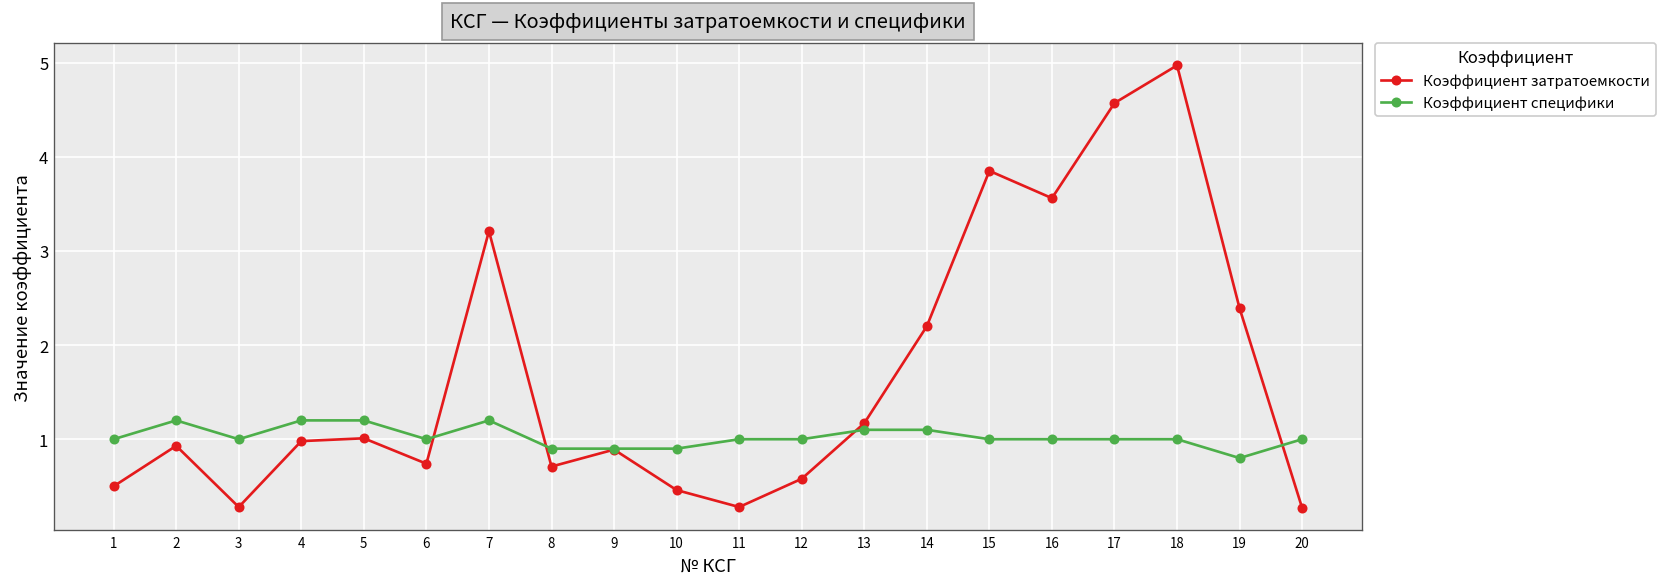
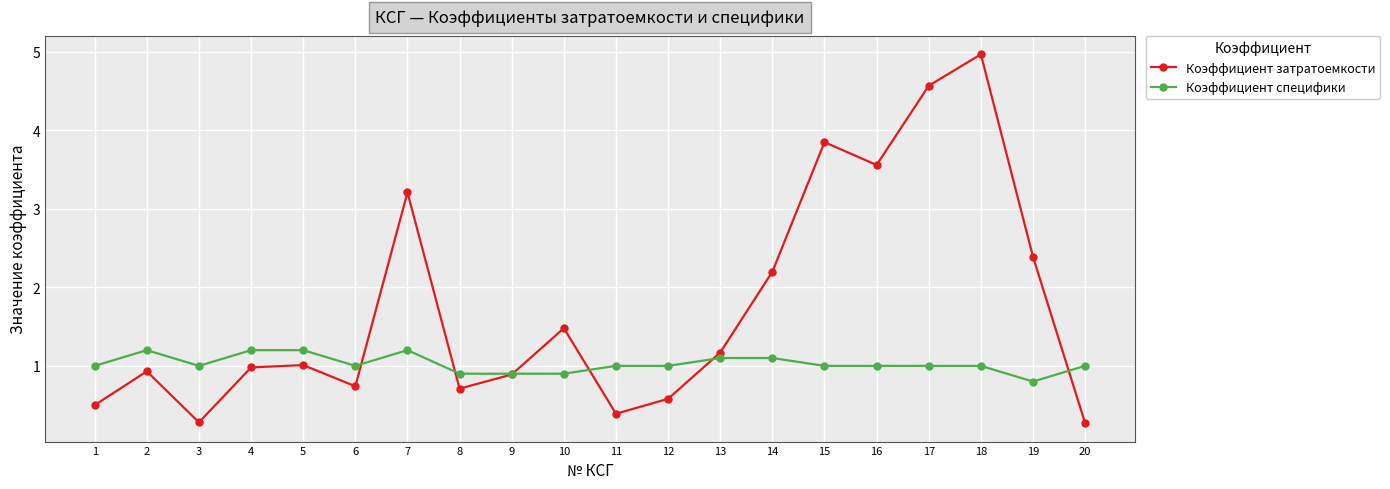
  {
    "Коэффициент затратоемкости": {
      "1": 0.5,
      "2": 0.9,
      "3": 0.3,
      "4": 1.0,
      "5": 1.0,
      "6": 0.7,
      "7": 3.2,
      "8": 0.7,
-     "10": 0.5,
-     "11": 0.3,
+     "10": 1.5,
+     "11": 0.4,
      "12": 0.6,
      "13": 1.2,
      "14": 2.2,
      "15": 3.9,
      "16": 3.6,
      "17": 4.6,
      "18": 5.0,
      "19": 2.4,
      "20": 0.3
    },
    "Коэффициент специфики": {
      "1": 1.0,
      "2": 1.2,
      "3": 1.0,
      "4": 1.2,
      "5": 1.2,
      "6": 1.0,
      "7": 1.2,
      "8": 0.9,
      "10": 0.9,
      "11": 1.0,
      "12": 1.0,
      "13": 1.1,
      "14": 1.1,
      "15": 1.0,
      "16": 1.0,
      "17": 1.0,
      "18": 1.0,
      "19": 0.8,
      "20": 1.0
    }
  }
